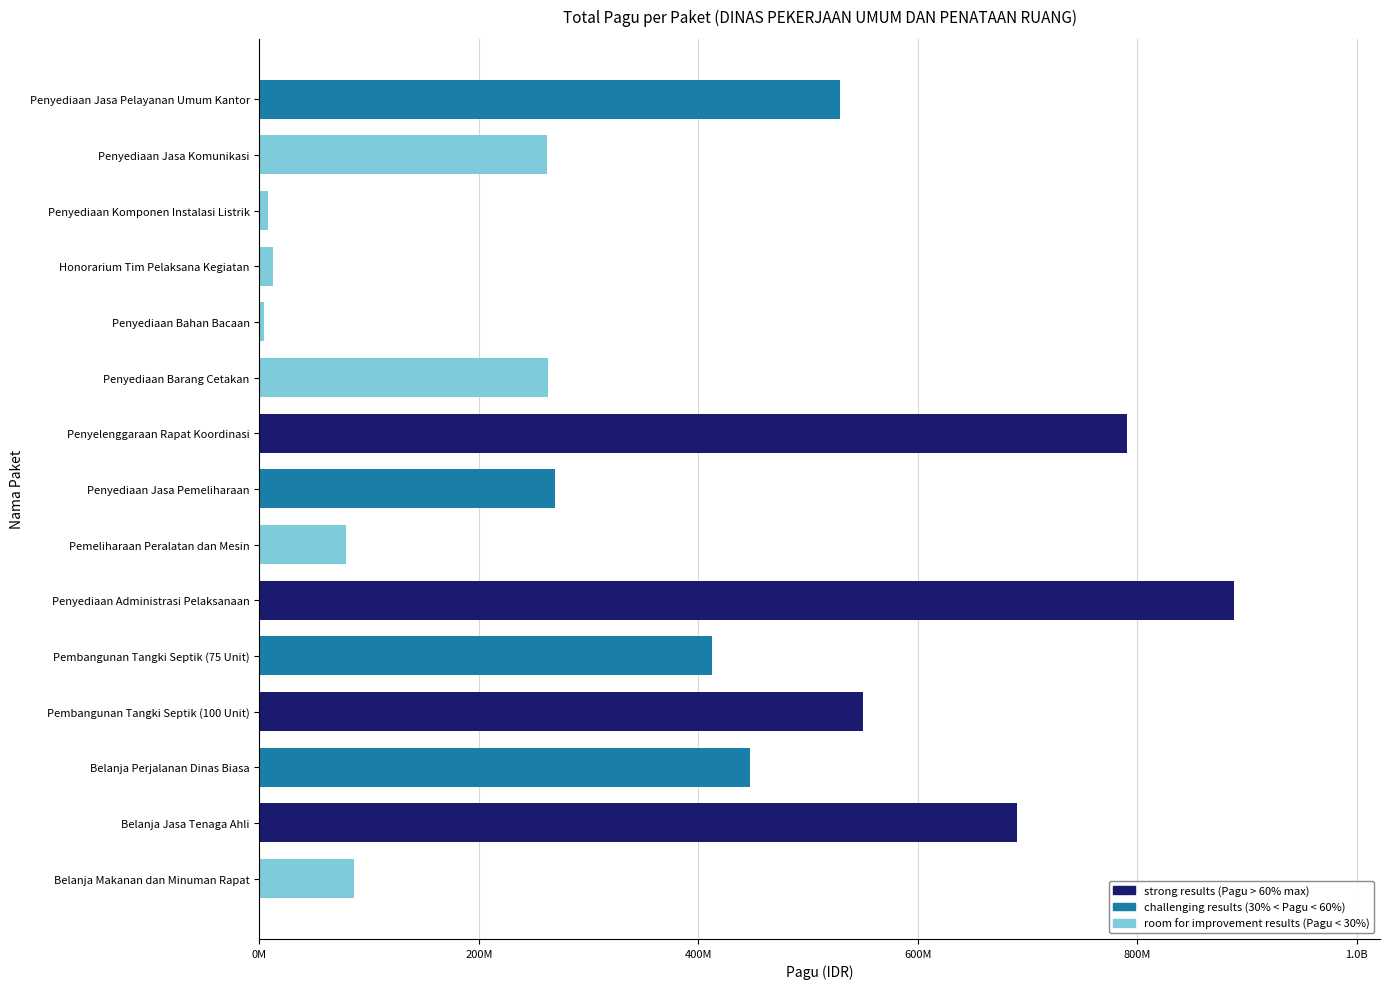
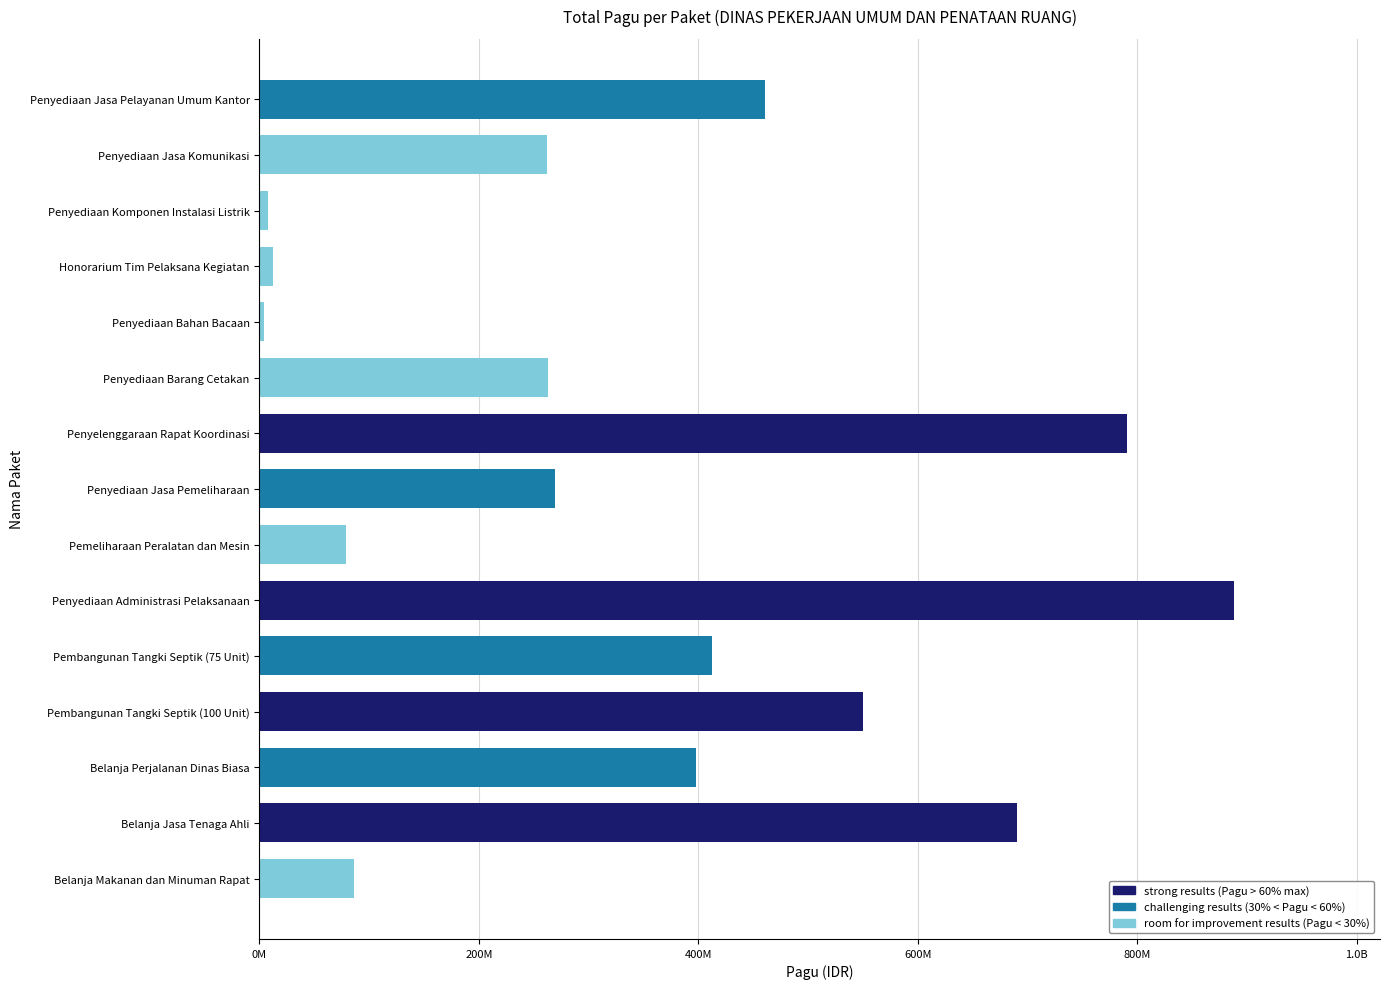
  {
-   "Penyediaan Jasa Pelayanan Umum Kantor": 530000000,
+   "Penyediaan Jasa Pelayanan Umum Kantor": 461000000,
    "Penyediaan Jasa Komunikasi": 263000000,
    "Penyediaan Komponen Instalasi Listrik": 8000000,
    "Honorarium Tim Pelaksana Kegiatan": 13000000,
    "Penyediaan Bahan Bacaan": 4000000,
    "Penyediaan Barang Cetakan": 263000000,
    "Penyelenggaraan Rapat Koordinasi": 791000000,
    "Penyediaan Jasa Pemeliharaan": 269000000,
    "Pemeliharaan Peralatan dan Mesin": 79000000,
    "Penyediaan Administrasi Pelaksanaan": 888000000,
    "Pembangunan Tangki Septik (75 Unit)": 413000000,
    "Pembangunan Tangki Septik (100 Unit)": 550000000,
-   "Belanja Perjalanan Dinas Biasa": 447000000,
+   "Belanja Perjalanan Dinas Biasa": 398000000,
    "Belanja Jasa Tenaga Ahli": 691000000,
    "Belanja Makanan dan Minuman Rapat": 87000000
  }
